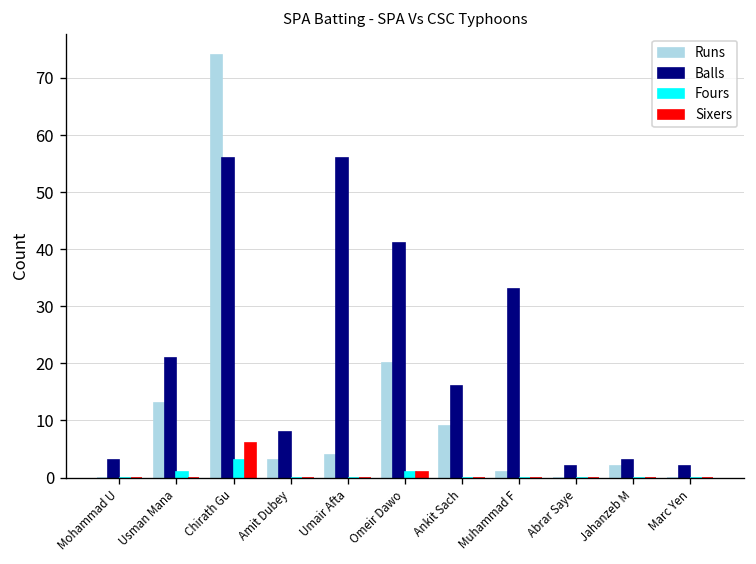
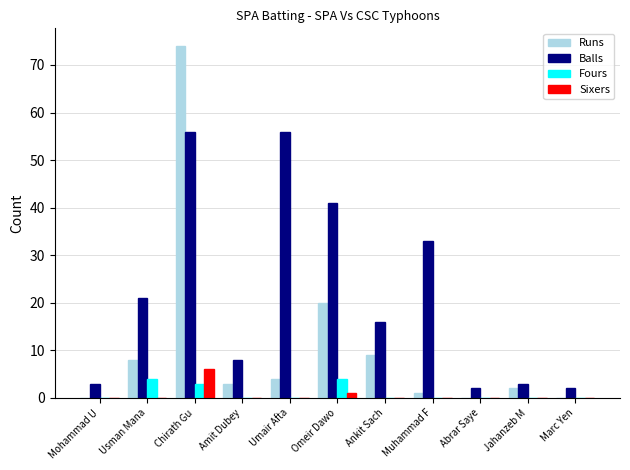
  {
    "Runs": {
      "Mohammad U": 0,
-     "Usman Mana": 13,
+     "Usman Mana": 8,
      "Chirath Gu": 74,
      "Amit Dubey": 3,
      "Umair Afta": 4,
      "Omeir Dawo": 20,
      "Ankit Sach": 9,
      "Muhammad F": 1,
      "Abrar Saye": 0,
      "Jahanzeb M": 2,
      "Marc Yen": 0
    },
    "Balls": {
      "Mohammad U": 3,
      "Usman Mana": 21,
      "Chirath Gu": 56,
      "Amit Dubey": 8,
      "Umair Afta": 56,
      "Omeir Dawo": 41,
      "Ankit Sach": 16,
      "Muhammad F": 33,
      "Abrar Saye": 2,
      "Jahanzeb M": 3,
      "Marc Yen": 2
    },
    "Fours": {
      "Mohammad U": 0,
-     "Usman Mana": 1,
+     "Usman Mana": 4,
      "Chirath Gu": 3,
      "Amit Dubey": 0,
      "Umair Afta": 0,
-     "Omeir Dawo": 1,
+     "Omeir Dawo": 4,
      "Ankit Sach": 0,
      "Muhammad F": 0,
      "Abrar Saye": 0,
      "Jahanzeb M": 0,
      "Marc Yen": 0
    },
    "Sixers": {
      "Mohammad U": 0,
      "Usman Mana": 0,
      "Chirath Gu": 6,
      "Amit Dubey": 0,
      "Umair Afta": 0,
      "Omeir Dawo": 1,
      "Ankit Sach": 0,
      "Muhammad F": 0,
      "Abrar Saye": 0,
      "Jahanzeb M": 0,
      "Marc Yen": 0
    }
  }
